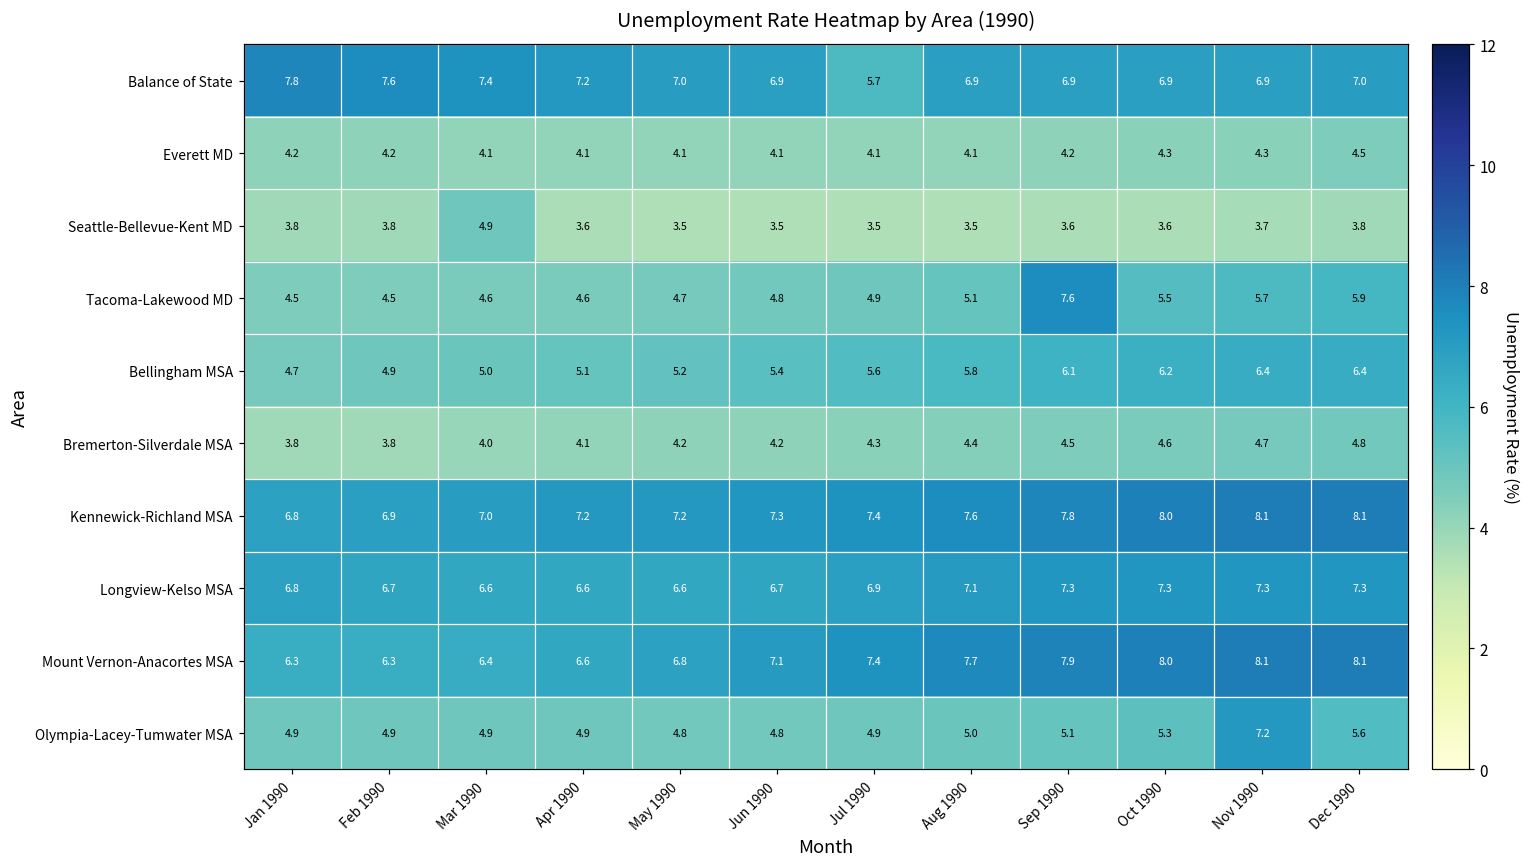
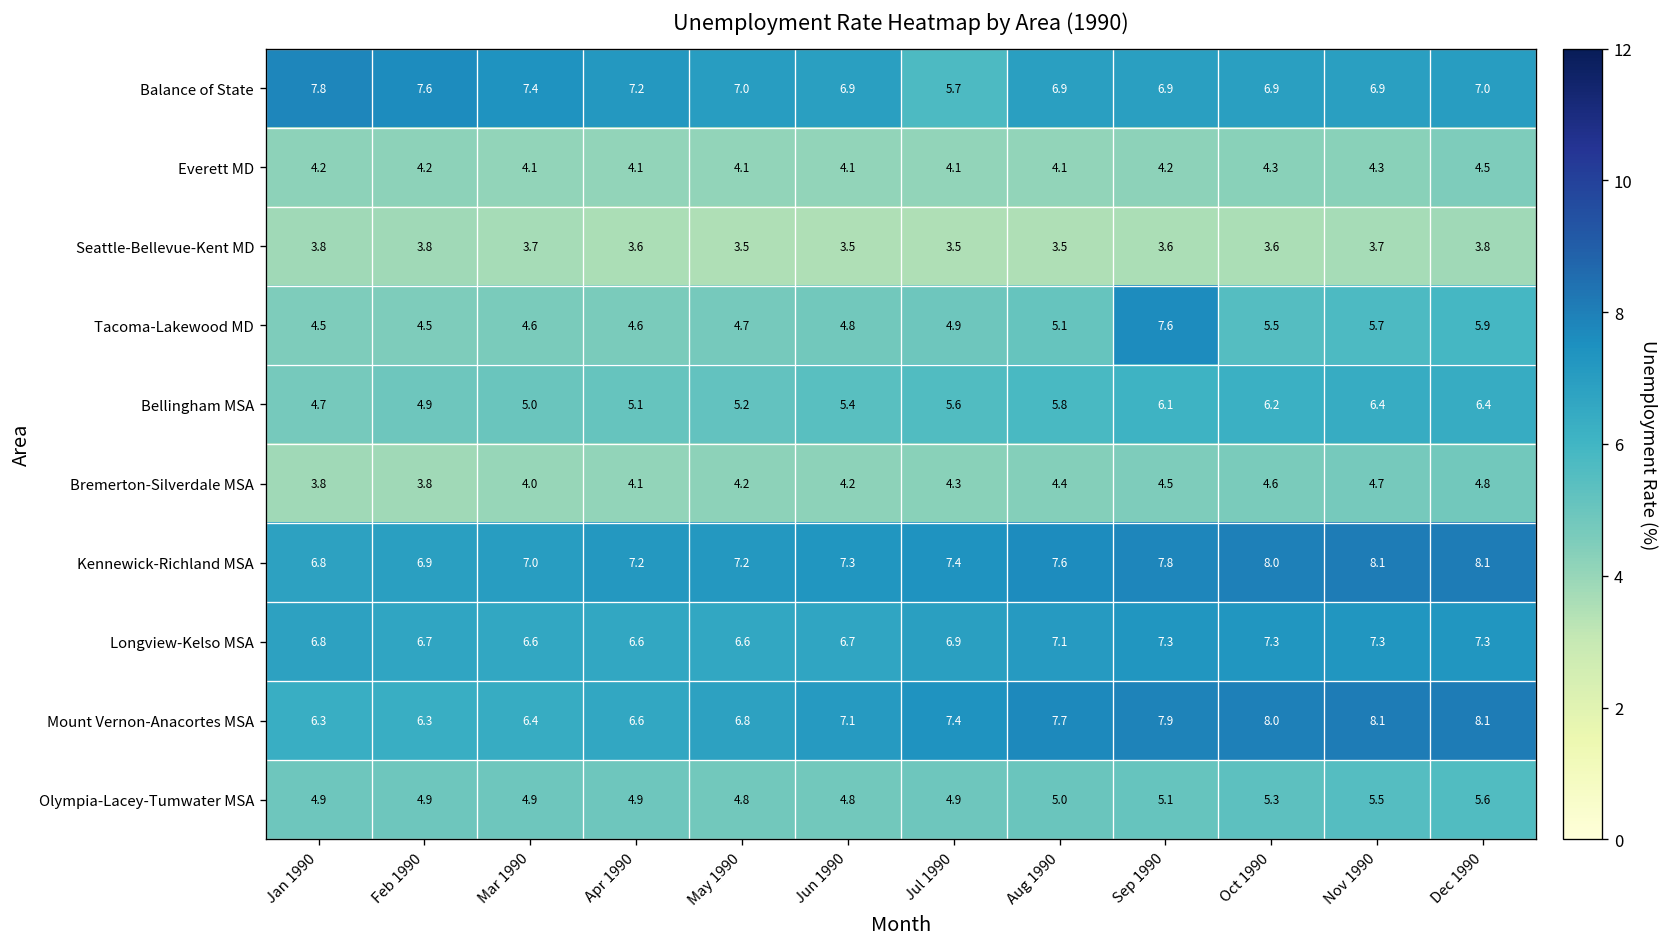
  {
    "Balance of State": {
      "Jan 1990": 7.8,
      "Feb 1990": 7.6,
      "Mar 1990": 7.4,
      "Apr 1990": 7.2,
      "May 1990": 7.0,
      "Jun 1990": 6.9,
      "Jul 1990": 5.7,
      "Aug 1990": 6.9,
      "Sep 1990": 6.9,
      "Oct 1990": 6.9,
      "Nov 1990": 6.9,
      "Dec 1990": 7.0
    },
    "Everett MD": {
      "Jan 1990": 4.2,
      "Feb 1990": 4.2,
      "Mar 1990": 4.1,
      "Apr 1990": 4.1,
      "May 1990": 4.1,
      "Jun 1990": 4.1,
      "Jul 1990": 4.1,
      "Aug 1990": 4.1,
      "Sep 1990": 4.2,
      "Oct 1990": 4.3,
      "Nov 1990": 4.3,
      "Dec 1990": 4.5
    },
    "Seattle-Bellevue-Kent MD": {
      "Jan 1990": 3.8,
      "Feb 1990": 3.8,
-     "Mar 1990": 4.9,
+     "Mar 1990": 3.7,
      "Apr 1990": 3.6,
      "May 1990": 3.5,
      "Jun 1990": 3.5,
      "Jul 1990": 3.5,
      "Aug 1990": 3.5,
      "Sep 1990": 3.6,
      "Oct 1990": 3.6,
      "Nov 1990": 3.7,
      "Dec 1990": 3.8
    },
    "Tacoma-Lakewood MD": {
      "Jan 1990": 4.5,
      "Feb 1990": 4.5,
      "Mar 1990": 4.6,
      "Apr 1990": 4.6,
      "May 1990": 4.7,
      "Jun 1990": 4.8,
      "Jul 1990": 4.9,
      "Aug 1990": 5.1,
      "Sep 1990": 7.6,
      "Oct 1990": 5.5,
      "Nov 1990": 5.7,
      "Dec 1990": 5.9
    },
    "Bellingham MSA": {
      "Jan 1990": 4.7,
      "Feb 1990": 4.9,
      "Mar 1990": 5.0,
      "Apr 1990": 5.1,
      "May 1990": 5.2,
      "Jun 1990": 5.4,
      "Jul 1990": 5.6,
      "Aug 1990": 5.8,
      "Sep 1990": 6.1,
      "Oct 1990": 6.2,
      "Nov 1990": 6.4,
      "Dec 1990": 6.4
    },
    "Bremerton-Silverdale MSA": {
      "Jan 1990": 3.8,
      "Feb 1990": 3.8,
      "Mar 1990": 4.0,
      "Apr 1990": 4.1,
      "May 1990": 4.2,
      "Jun 1990": 4.2,
      "Jul 1990": 4.3,
      "Aug 1990": 4.4,
      "Sep 1990": 4.5,
      "Oct 1990": 4.6,
      "Nov 1990": 4.7,
      "Dec 1990": 4.8
    },
    "Kennewick-Richland MSA": {
      "Jan 1990": 6.8,
      "Feb 1990": 6.9,
      "Mar 1990": 7.0,
      "Apr 1990": 7.2,
      "May 1990": 7.2,
      "Jun 1990": 7.3,
      "Jul 1990": 7.4,
      "Aug 1990": 7.6,
      "Sep 1990": 7.8,
      "Oct 1990": 8.0,
      "Nov 1990": 8.1,
      "Dec 1990": 8.1
    },
    "Longview-Kelso MSA": {
      "Jan 1990": 6.8,
      "Feb 1990": 6.7,
      "Mar 1990": 6.6,
      "Apr 1990": 6.6,
      "May 1990": 6.6,
      "Jun 1990": 6.7,
      "Jul 1990": 6.9,
      "Aug 1990": 7.1,
      "Sep 1990": 7.3,
      "Oct 1990": 7.3,
      "Nov 1990": 7.3,
      "Dec 1990": 7.3
    },
    "Mount Vernon-Anacortes MSA": {
      "Jan 1990": 6.3,
      "Feb 1990": 6.3,
      "Mar 1990": 6.4,
      "Apr 1990": 6.6,
      "May 1990": 6.8,
      "Jun 1990": 7.1,
      "Jul 1990": 7.4,
      "Aug 1990": 7.7,
      "Sep 1990": 7.9,
      "Oct 1990": 8.0,
      "Nov 1990": 8.1,
      "Dec 1990": 8.1
    },
    "Olympia-Lacey-Tumwater MSA": {
      "Jan 1990": 4.9,
      "Feb 1990": 4.9,
      "Mar 1990": 4.9,
      "Apr 1990": 4.9,
      "May 1990": 4.8,
      "Jun 1990": 4.8,
      "Jul 1990": 4.9,
      "Aug 1990": 5.0,
      "Sep 1990": 5.1,
      "Oct 1990": 5.3,
-     "Nov 1990": 7.2,
+     "Nov 1990": 5.5,
      "Dec 1990": 5.6
    }
  }
